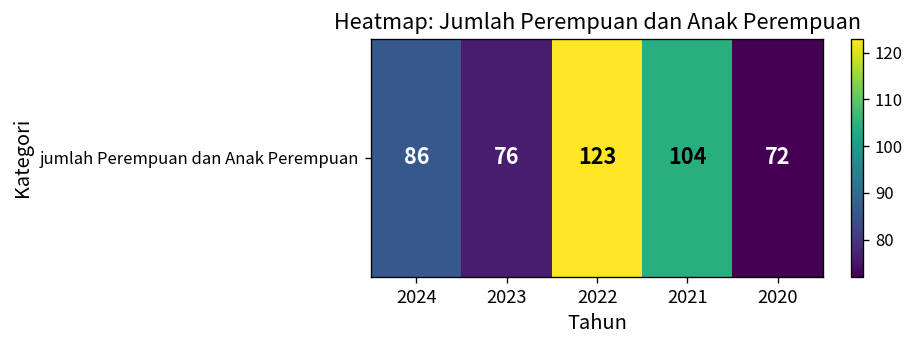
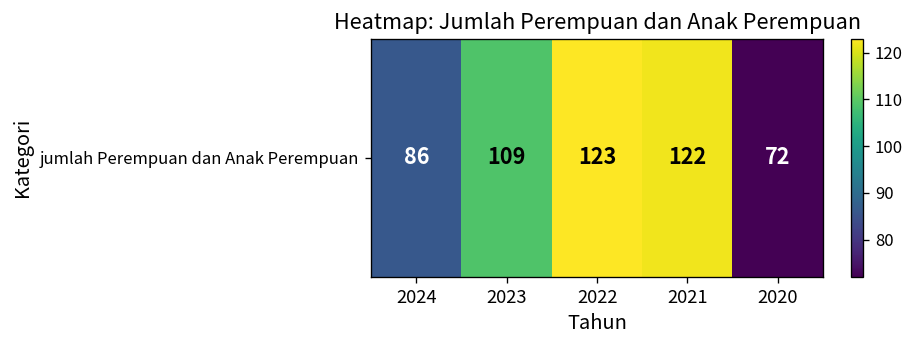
  {
    "jumlah Perempuan dan Anak Perempuan": {
      "2024": 86,
-     "2023": 76,
+     "2023": 109,
      "2022": 123,
-     "2021": 104,
+     "2021": 122,
      "2020": 72
    }
  }
